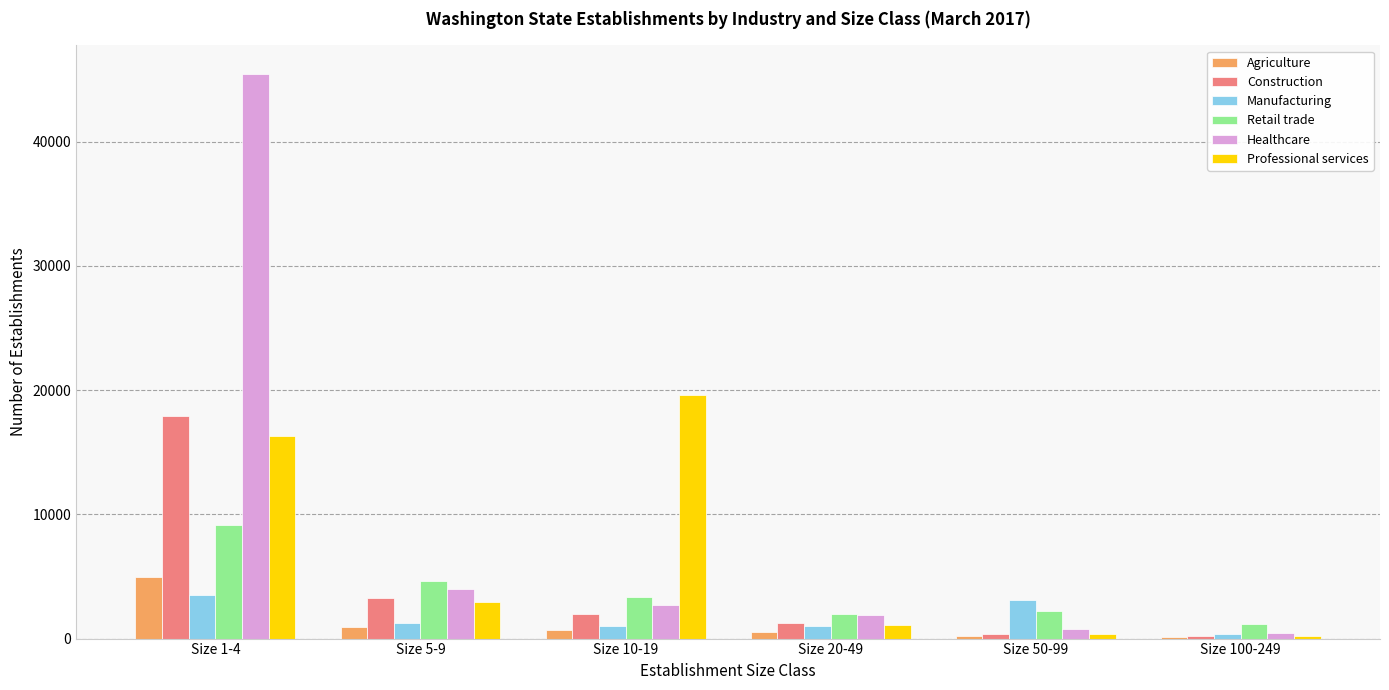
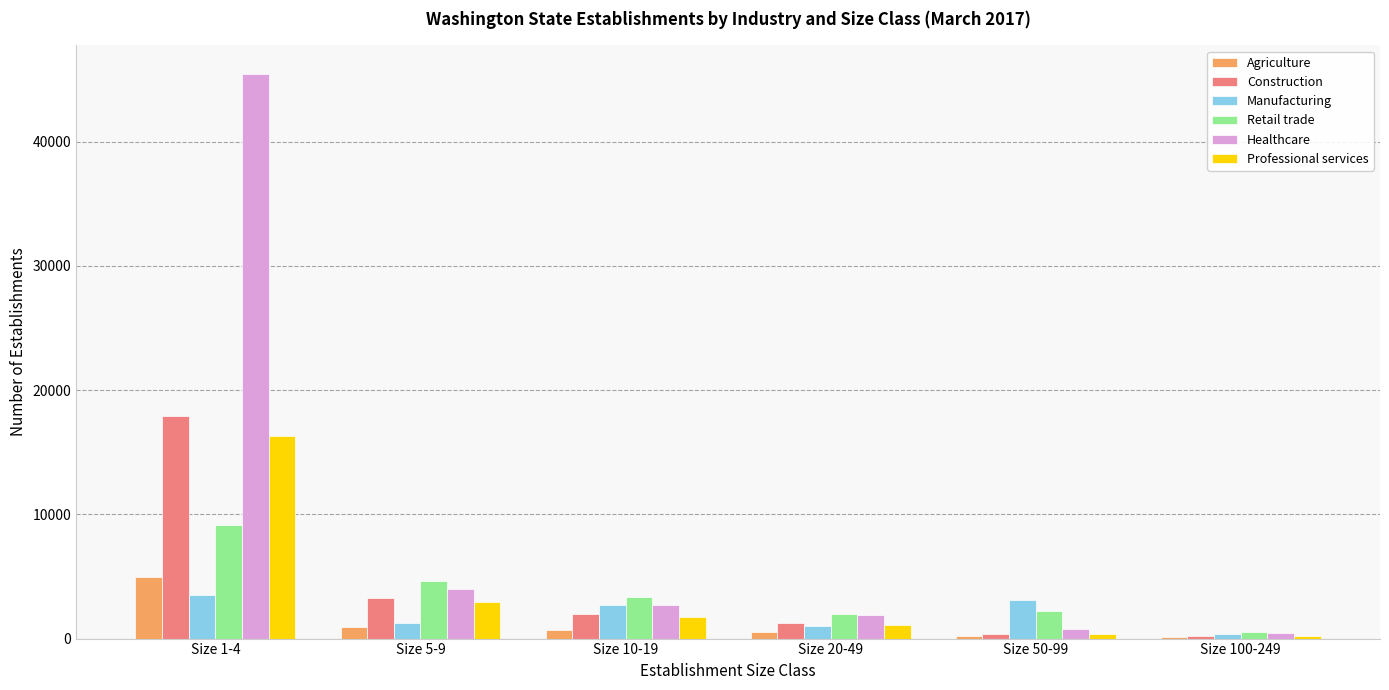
  {
    "Manufacturing": {
      "Size 1-4": 3500,
      "Size 5-9": 1200,
-     "Size 10-19": 1000,
+     "Size 10-19": 2700,
      "Size 20-49": 1000,
      "Size 50-99": 3100,
      "Size 100-249": 300
    },
    "Retail trade": {
      "Size 1-4": 9100,
      "Size 5-9": 4600,
      "Size 10-19": 3400,
      "Size 20-49": 2000,
      "Size 50-99": 2200,
-     "Size 100-249": 1200
+     "Size 100-249": 500
    },
    "Healthcare": {
      "Size 1-4": 45500,
      "Size 5-9": 4000,
      "Size 10-19": 2700,
      "Size 20-49": 1900,
      "Size 50-99": 700,
      "Size 100-249": 400
    },
    "Professional services": {
      "Size 1-4": 16300,
      "Size 5-9": 2900,
-     "Size 10-19": 19600,
+     "Size 10-19": 1800,
      "Size 20-49": 1100,
      "Size 50-99": 400
    }
  }
